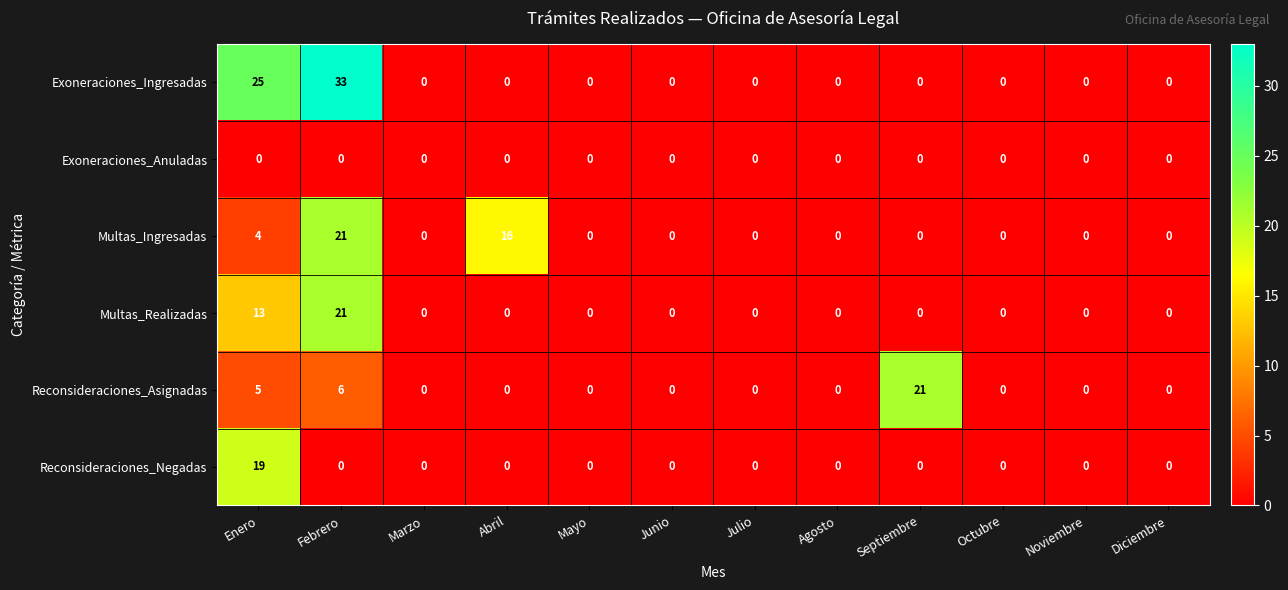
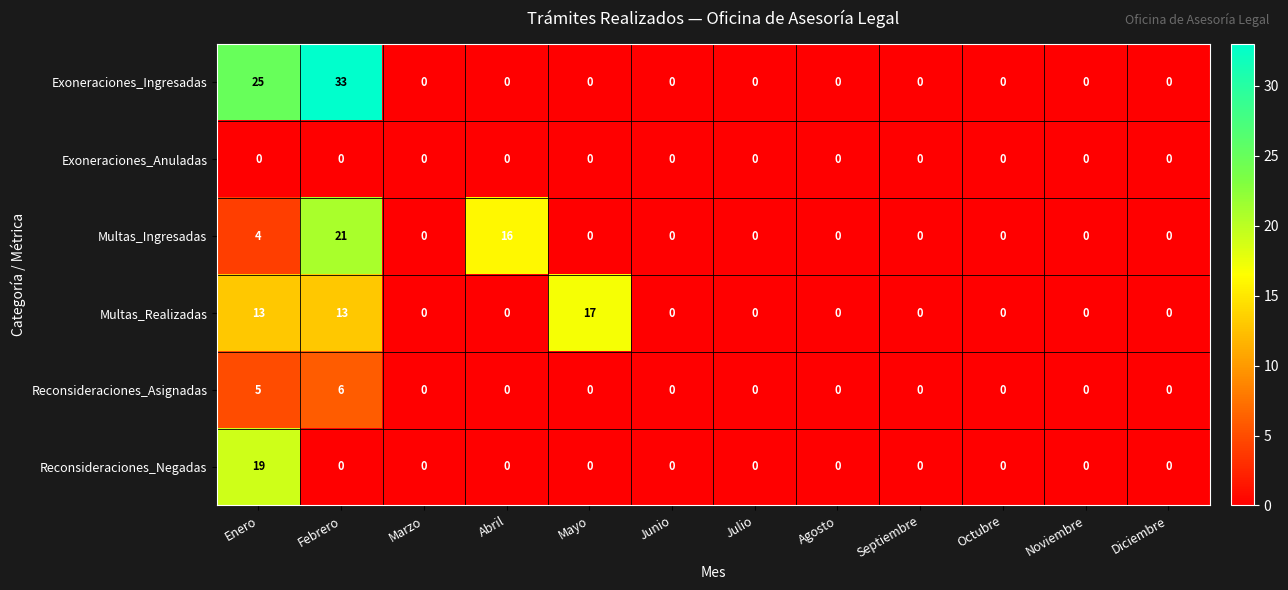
  {
    "Exoneraciones_Ingresadas": {
      "Enero": 25,
      "Febrero": 33,
      "Marzo": 0,
      "Abril": 0,
      "Mayo": 0,
      "Junio": 0,
      "Julio": 0,
      "Agosto": 0,
      "Septiembre": 0,
      "Octubre": 0,
      "Noviembre": 0,
      "Diciembre": 0
    },
    "Exoneraciones_Anuladas": {
      "Enero": 0,
      "Febrero": 0,
      "Marzo": 0,
      "Abril": 0,
      "Mayo": 0,
      "Junio": 0,
      "Julio": 0,
      "Agosto": 0,
      "Septiembre": 0,
      "Octubre": 0,
      "Noviembre": 0,
      "Diciembre": 0
    },
    "Multas_Ingresadas": {
      "Enero": 4,
      "Febrero": 21,
      "Marzo": 0,
      "Abril": 16,
      "Mayo": 0,
      "Junio": 0,
      "Julio": 0,
      "Agosto": 0,
      "Septiembre": 0,
      "Octubre": 0,
      "Noviembre": 0,
      "Diciembre": 0
    },
    "Multas_Realizadas": {
      "Enero": 13,
-     "Febrero": 21,
+     "Febrero": 13,
      "Marzo": 0,
      "Abril": 0,
-     "Mayo": 0,
+     "Mayo": 17,
      "Junio": 0,
      "Julio": 0,
      "Agosto": 0,
      "Septiembre": 0,
      "Octubre": 0,
      "Noviembre": 0,
      "Diciembre": 0
    },
    "Reconsideraciones_Asignadas": {
      "Enero": 5,
      "Febrero": 6,
      "Marzo": 0,
      "Abril": 0,
      "Mayo": 0,
      "Junio": 0,
      "Julio": 0,
      "Agosto": 0,
-     "Septiembre": 21,
+     "Septiembre": 0,
      "Octubre": 0,
      "Noviembre": 0,
      "Diciembre": 0
    },
    "Reconsideraciones_Negadas": {
      "Enero": 19,
      "Febrero": 0,
      "Marzo": 0,
      "Abril": 0,
      "Mayo": 0,
      "Junio": 0,
      "Julio": 0,
      "Agosto": 0,
      "Septiembre": 0,
      "Octubre": 0,
      "Noviembre": 0,
      "Diciembre": 0
    }
  }
